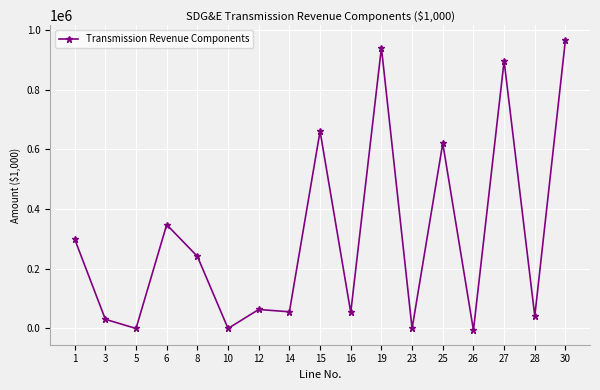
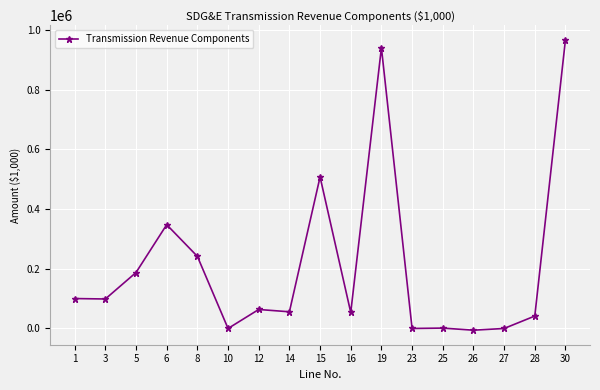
  {
-   "1": 300000,
-   "3": 30000,
-   "5": 0,
+   "1": 100000,
+   "3": 100000,
+   "5": 190000,
    "6": 350000,
    "8": 240000,
    "10": 0,
    "12": 60000,
    "14": 60000,
-   "15": 660000,
+   "15": 510000,
    "16": 50000,
    "19": 940000,
    "23": 0,
-   "25": 620000,
+   "25": 0,
    "26": -10000,
-   "27": 900000,
+   "27": 0,
    "28": 40000,
    "30": 970000
  }
